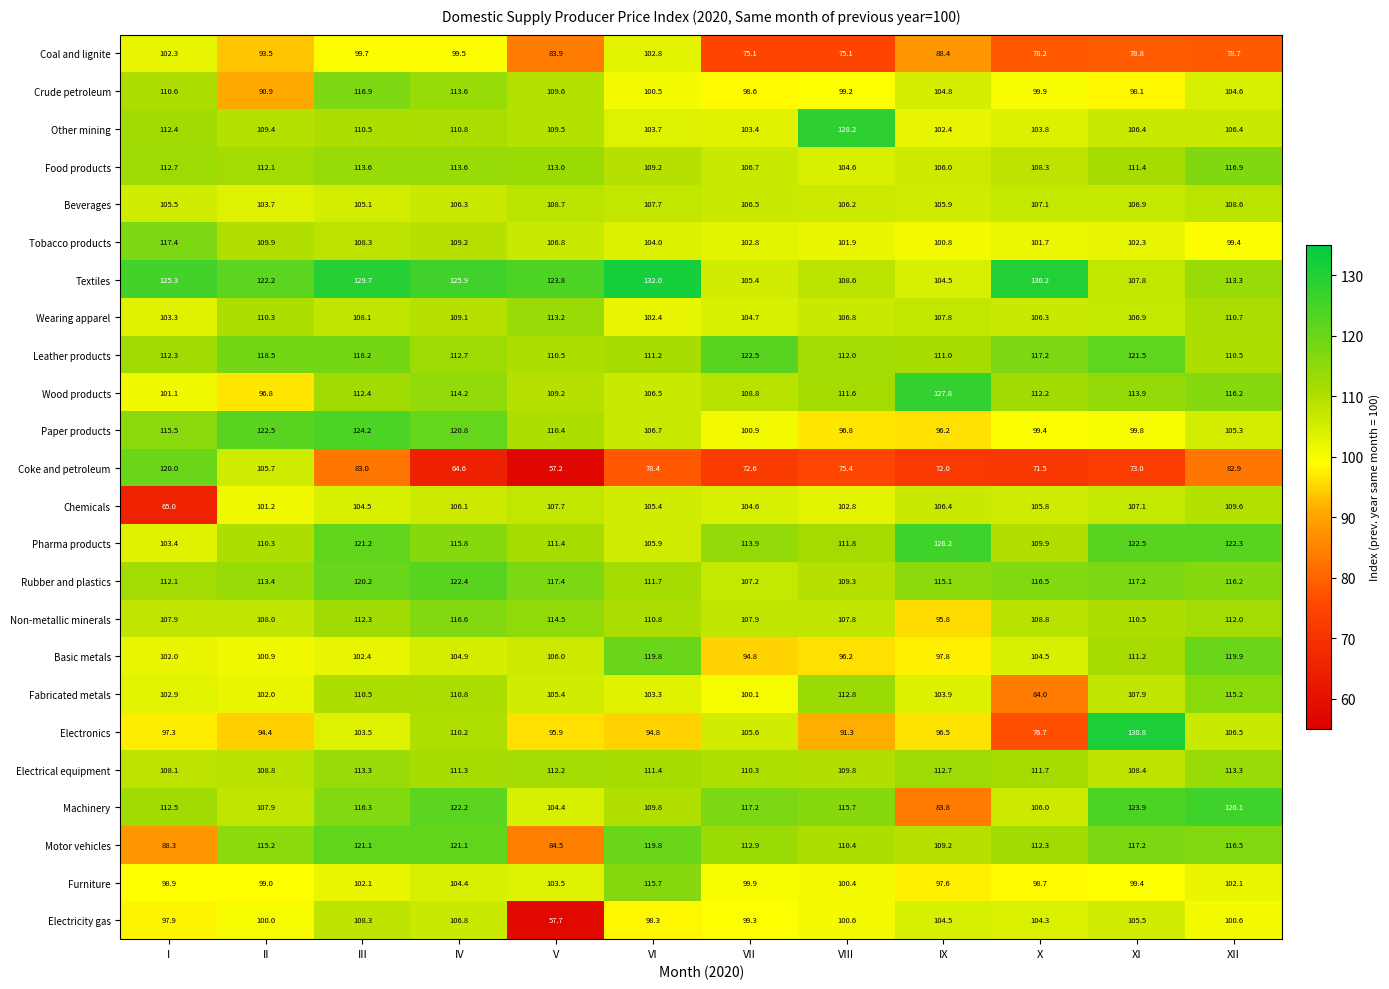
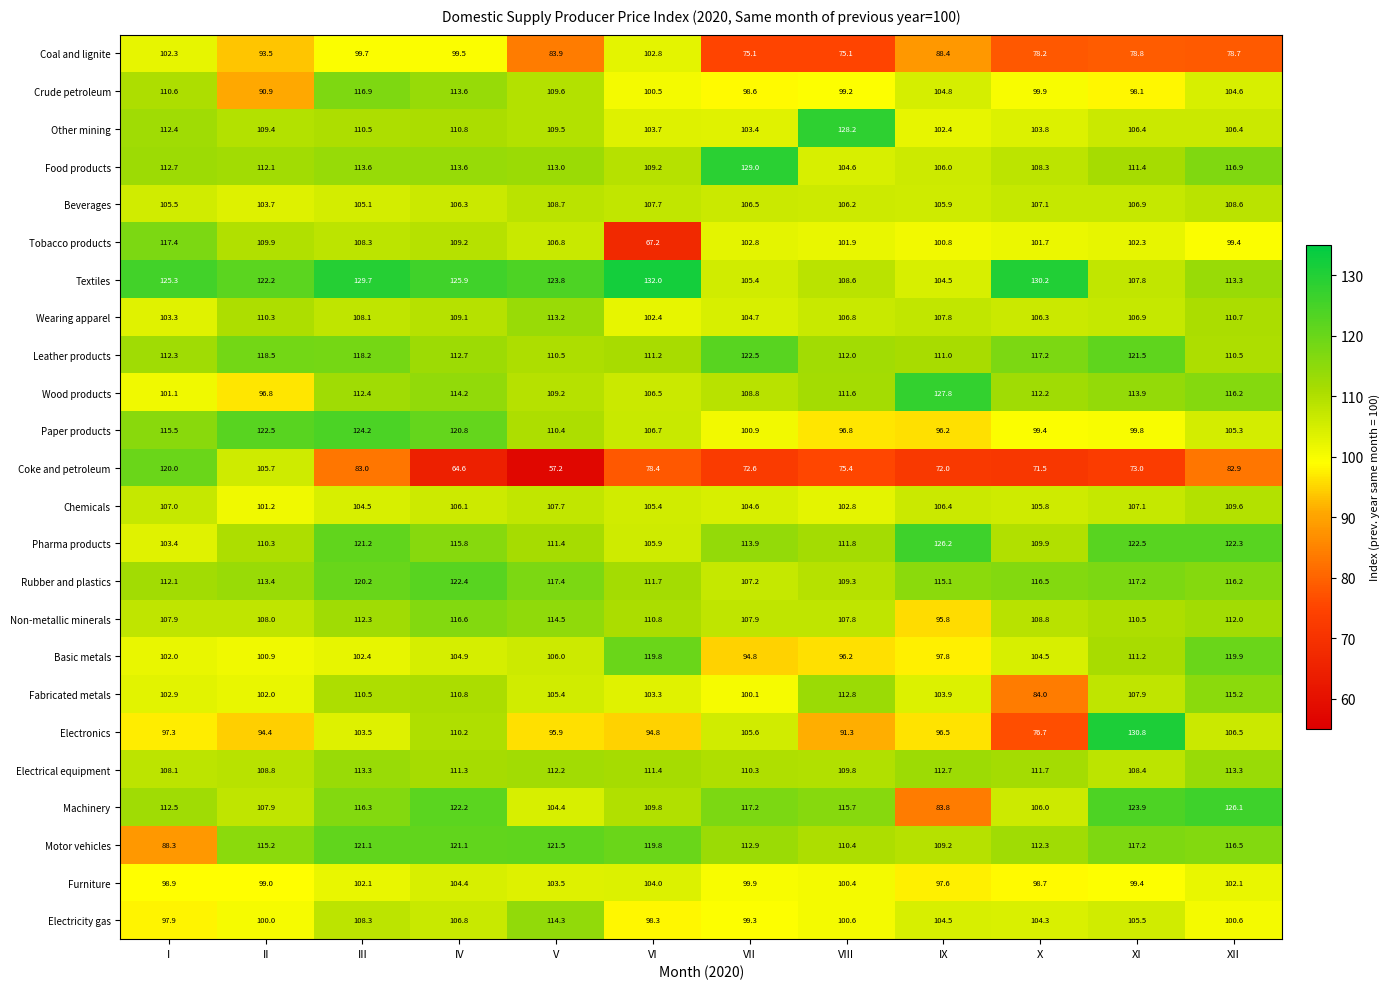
  {
    "Food products": {
      "I": 112.7,
      "II": 112.1,
      "III": 113.6,
      "IV": 113.6,
      "V": 113.0,
      "VI": 109.2,
-     "VII": 106.7,
+     "VII": 129.0,
      "VIII": 104.6,
      "IX": 106.0,
      "X": 108.3,
      "XI": 111.4,
      "XII": 116.9
    },
    "Tobacco products": {
      "I": 117.4,
      "II": 109.9,
      "III": 108.3,
      "IV": 109.2,
      "V": 106.8,
-     "VI": 104.0,
+     "VI": 67.2,
      "VII": 102.8,
      "VIII": 101.9,
      "IX": 100.8,
      "X": 101.7,
      "XI": 102.3,
      "XII": 99.4
    },
    "Chemicals": {
-     "I": 65.0,
+     "I": 107.0,
      "II": 101.2,
      "III": 104.5,
      "IV": 106.1,
      "V": 107.7,
      "VI": 105.4,
      "VII": 104.6,
      "VIII": 102.8,
      "IX": 106.4,
      "X": 105.8,
      "XI": 107.1,
      "XII": 109.6
    },
    "Motor vehicles": {
      "I": 88.3,
      "II": 115.2,
      "III": 121.1,
      "IV": 121.1,
-     "V": 84.5,
+     "V": 121.5,
      "VI": 119.8,
      "VII": 112.9,
      "VIII": 110.4,
      "IX": 109.2,
      "X": 112.3,
      "XI": 117.2,
      "XII": 116.5
    },
    "Furniture": {
      "I": 98.9,
      "II": 99.0,
      "III": 102.1,
      "IV": 104.4,
      "V": 103.5,
-     "VI": 115.7,
+     "VI": 104.0,
      "VII": 99.9,
      "VIII": 100.4,
      "IX": 97.6,
      "X": 98.7,
      "XI": 99.4,
      "XII": 102.1
    },
    "Electricity gas": {
      "I": 97.9,
      "II": 100.0,
      "III": 108.3,
      "IV": 106.8,
-     "V": 57.7,
+     "V": 114.3,
      "VI": 98.3,
      "VII": 99.3,
      "VIII": 100.6,
      "IX": 104.5,
      "X": 104.3,
      "XI": 105.5,
      "XII": 100.6
    }
  }
